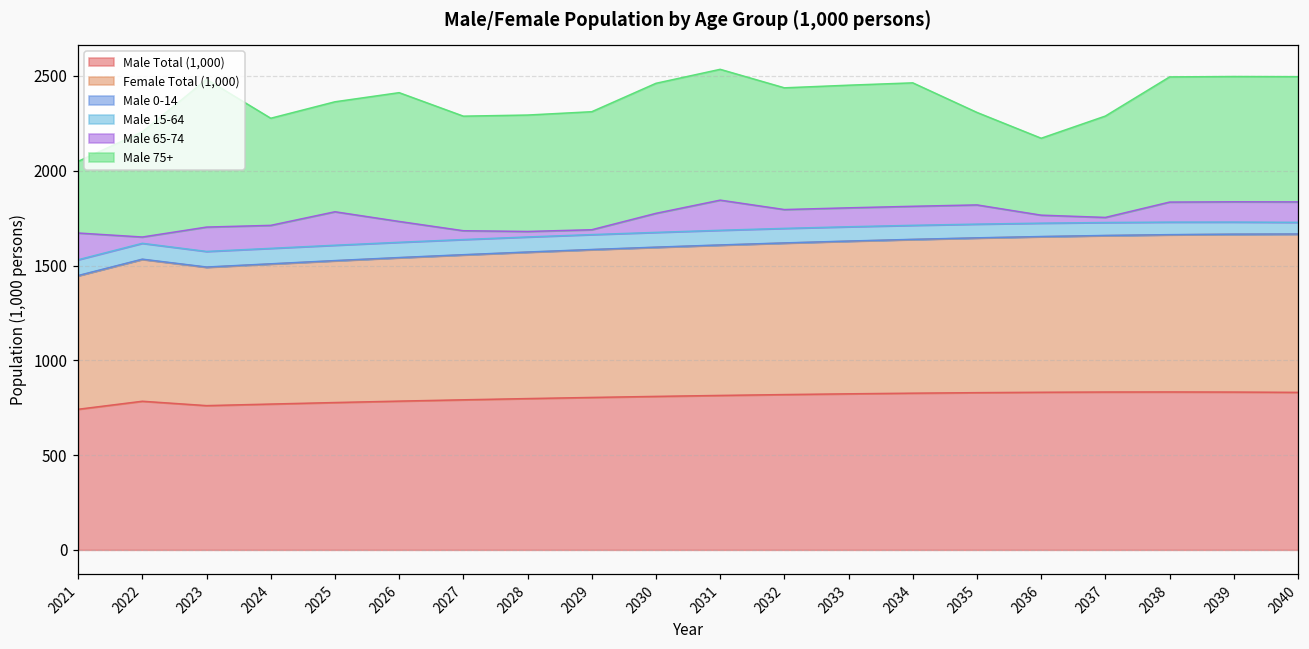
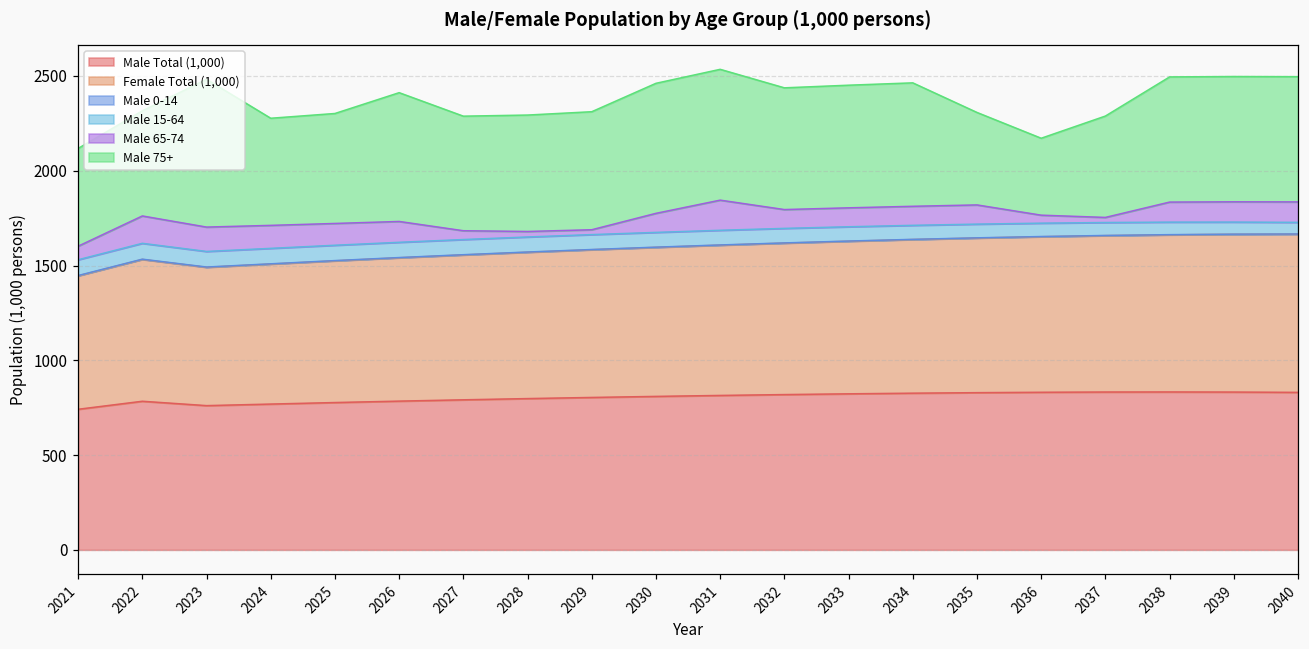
  {
    "Male 65-74": {
-     "2021": 140,
-     "2022": 30,
+     "2021": 70,
+     "2022": 140,
      "2023": 130,
      "2024": 120,
-     "2025": 180,
+     "2025": 110,
      "2026": 110,
      "2027": 50,
      "2028": 30,
      "2029": 30,
      "2030": 100,
      "2031": 160,
      "2032": 100,
      "2033": 100,
      "2034": 100,
      "2035": 100,
      "2036": 40,
      "2037": 30,
      "2038": 110,
      "2039": 110,
      "2040": 110
    },
    "Male 75+": {
-     "2021": 380,
+     "2021": 520,
      "2024": 570,
      "2025": 580,
      "2026": 680,
      "2027": 600,
      "2028": 610,
      "2029": 620,
      "2030": 690,
      "2031": 690,
      "2032": 640,
      "2033": 650,
      "2034": 650,
      "2035": 490,
      "2036": 410,
      "2037": 530,
      "2038": 660,
      "2039": 660,
      "2040": 660
    }
  }
